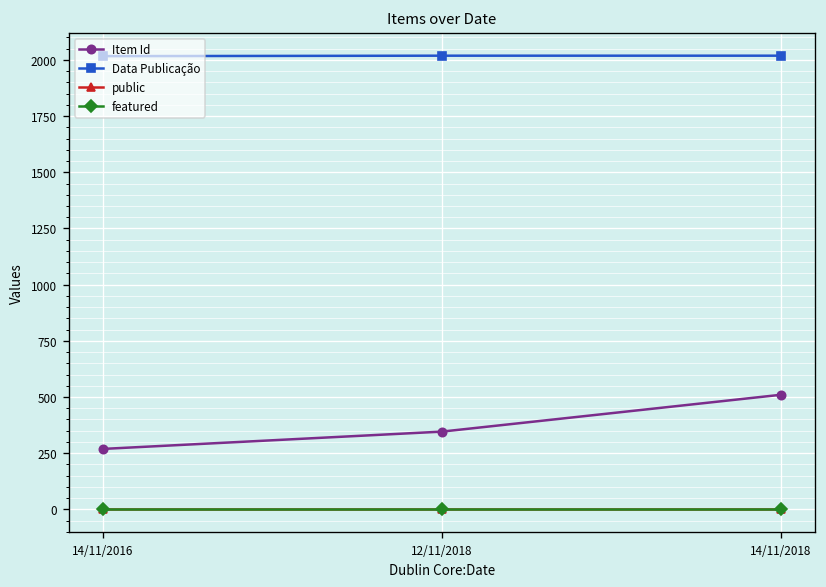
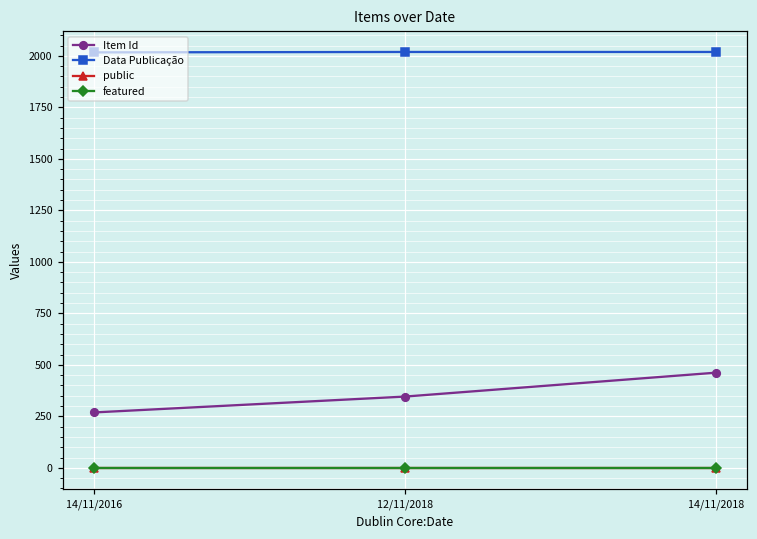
  {
    "Item Id": {
      "14/11/2016": 270,
      "12/11/2018": 350,
-     "14/11/2018": 510
+     "14/11/2018": 460
    },
    "Data Publicação": {
      "12/11/2018": 2020,
      "14/11/2018": 2020
    },
    "featured": {
      "14/11/2016": 0,
      "12/11/2018": 0,
      "14/11/2018": 0
    }
  }
